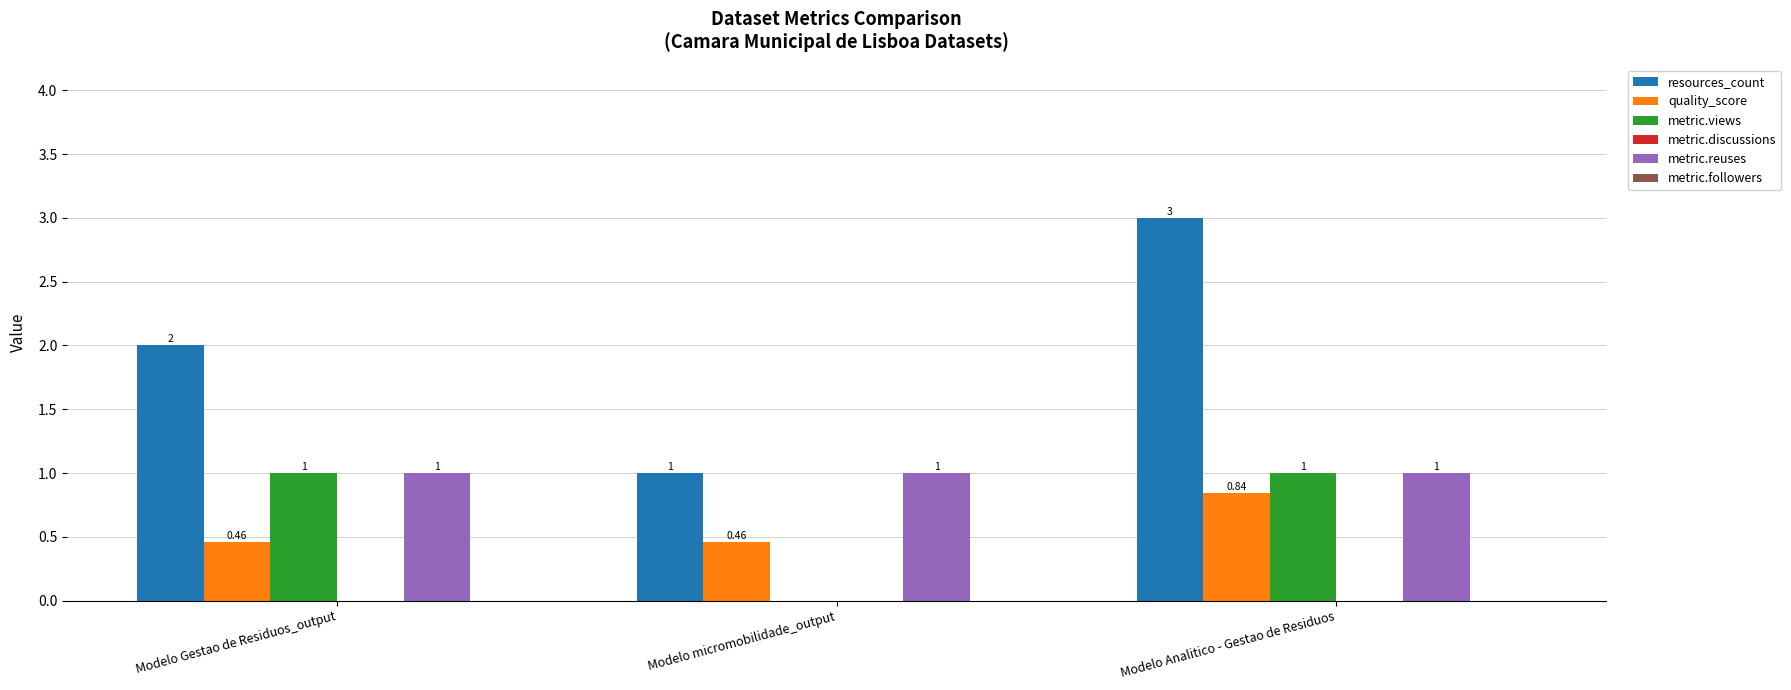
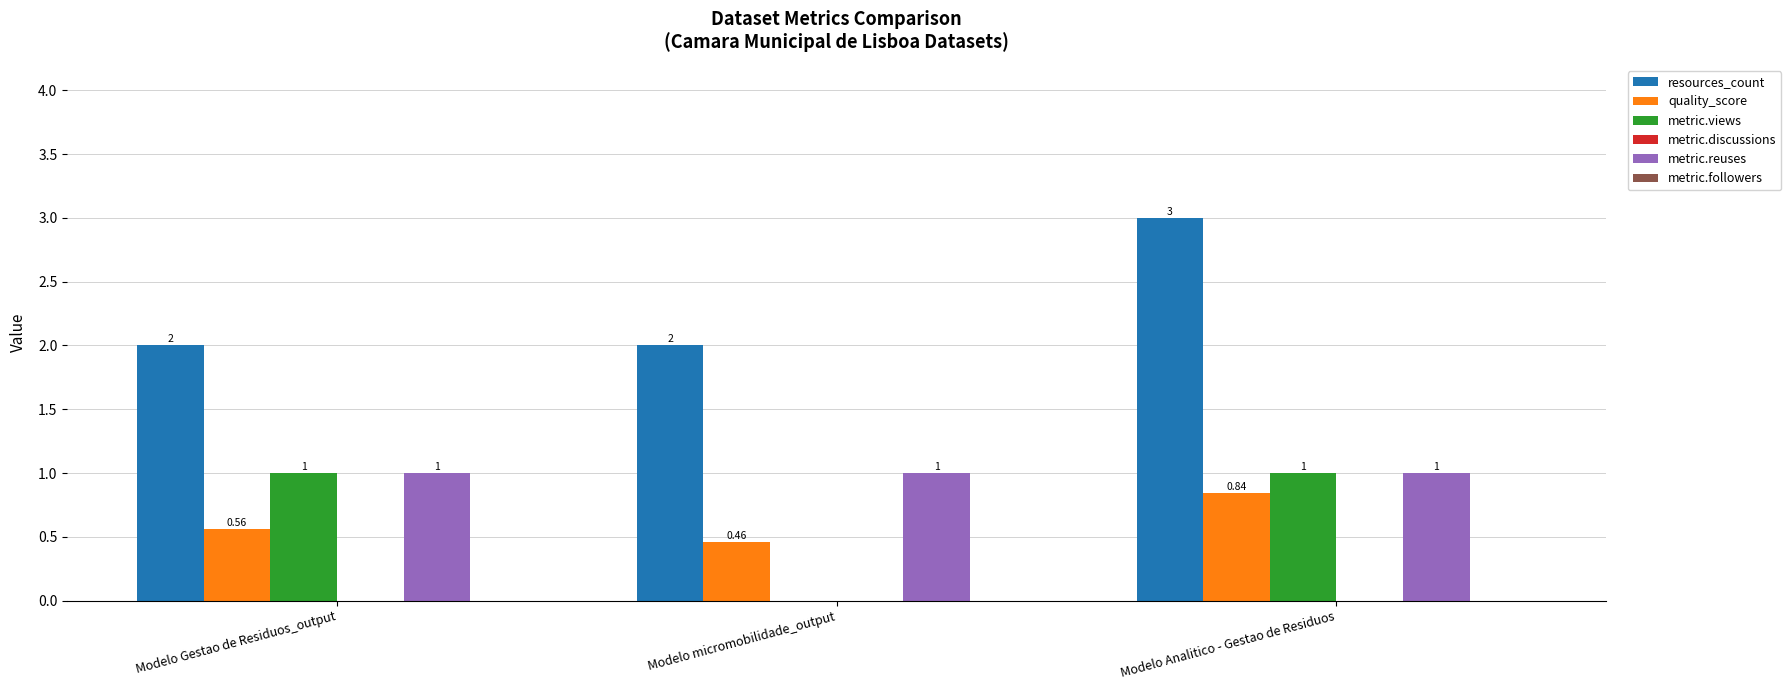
  {
    "resources_count": {
      "Modelo Gestao de Residuos_output": 2,
-     "Modelo micromobilidade_output": 1,
+     "Modelo micromobilidade_output": 2,
      "Modelo Analitico - Gestao de Residuos": 3
    },
    "quality_score": {
-     "Modelo Gestao de Residuos_output": 0.46,
+     "Modelo Gestao de Residuos_output": 0.56,
      "Modelo micromobilidade_output": 0.46,
      "Modelo Analitico - Gestao de Residuos": 0.84
    },
    "metric.views": {
      "Modelo Gestao de Residuos_output": 1,
      "Modelo Analitico - Gestao de Residuos": 1
    },
    "metric.discussions": {
      "Modelo Gestao de Residuos_output": 0.00,
      "Modelo micromobilidade_output": 0.00,
      "Modelo Analitico - Gestao de Residuos": 0.00
    },
    "metric.reuses": {
      "Modelo Gestao de Residuos_output": 1,
      "Modelo micromobilidade_output": 1,
      "Modelo Analitico - Gestao de Residuos": 1
    },
    "metric.followers": {
      "Modelo Gestao de Residuos_output": 0.00,
      "Modelo micromobilidade_output": 0.00,
      "Modelo Analitico - Gestao de Residuos": 0.00
    }
  }
